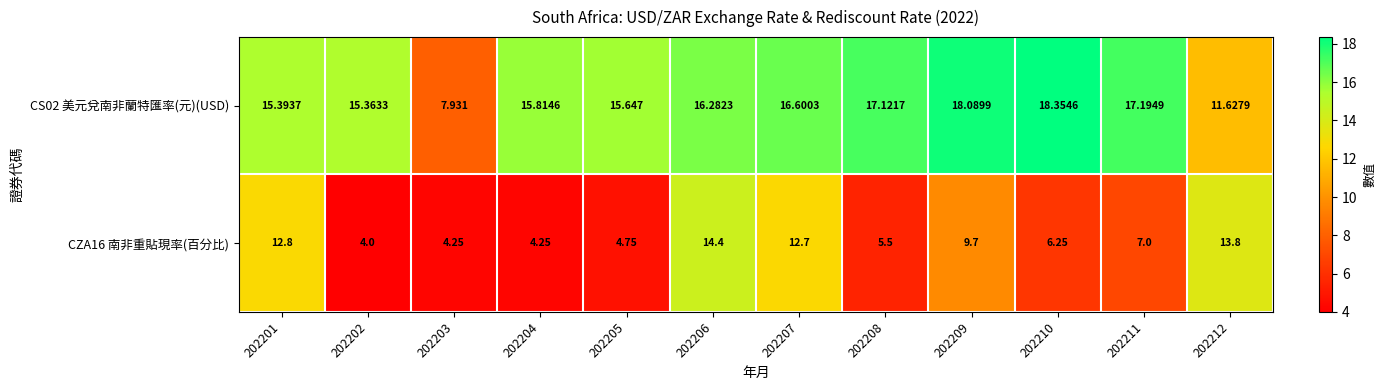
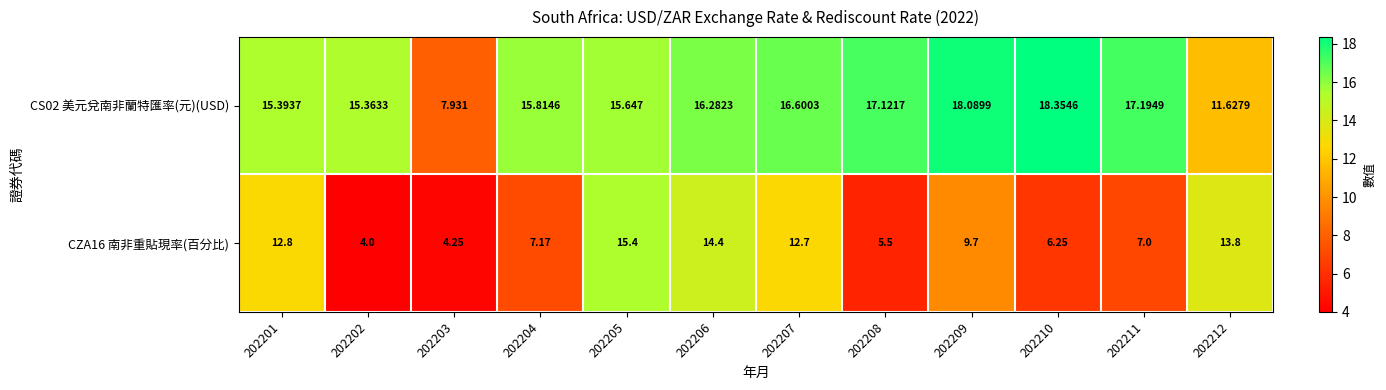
  {
    "CS02 美元兌南非蘭特匯率(元)(USD)": {
      "202201": 15.3937,
      "202202": 15.3633,
      "202203": 7.931,
      "202204": 15.8146,
      "202205": 15.647,
      "202206": 16.2823,
      "202207": 16.6003,
      "202208": 17.1217,
      "202209": 18.0899,
      "202210": 18.3546,
      "202211": 17.1949,
      "202212": 11.6279
    },
    "CZA16 南非重貼現率(百分比)": {
      "202201": 12.8,
      "202202": 4.0,
      "202203": 4.25,
-     "202204": 4.25,
-     "202205": 4.75,
+     "202204": 7.17,
+     "202205": 15.4,
      "202206": 14.4,
      "202207": 12.7,
      "202208": 5.5,
      "202209": 9.7,
      "202210": 6.25,
      "202211": 7.0,
      "202212": 13.8
    }
  }
